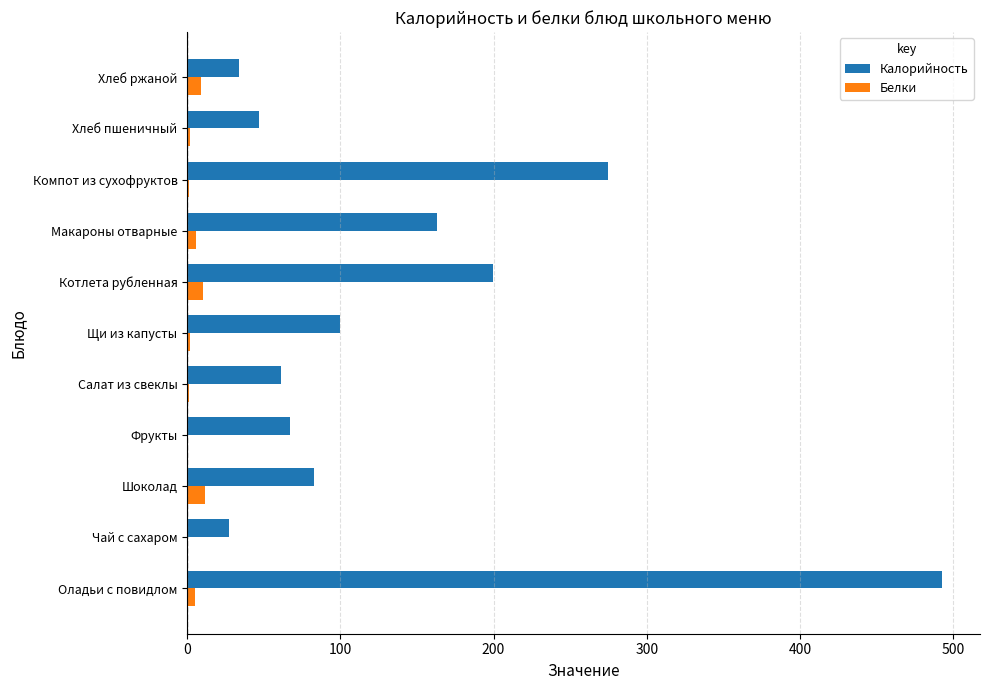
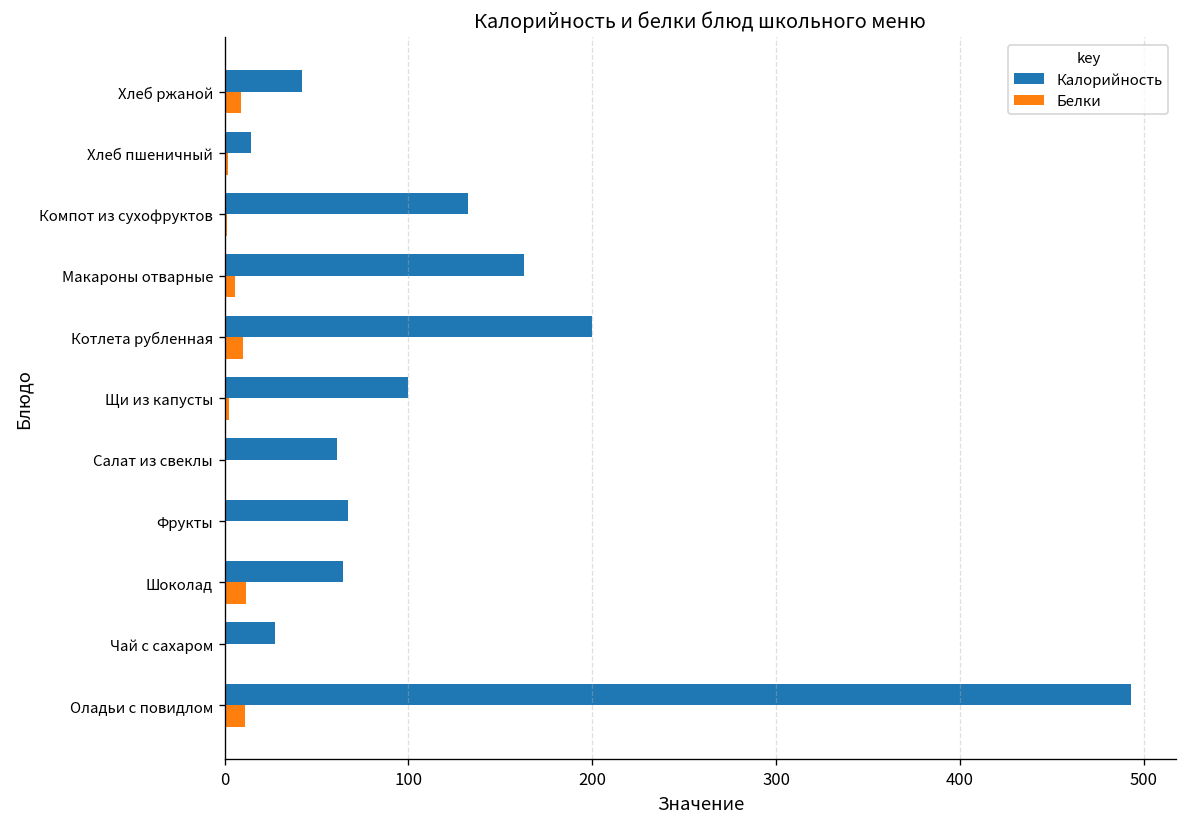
  {
    "Калорийность": {
-     "Хлеб ржаной": 34,
-     "Хлеб пшеничный": 47,
-     "Компот из сухофруктов": 275,
+     "Хлеб ржаной": 42,
+     "Хлеб пшеничный": 14,
+     "Компот из сухофруктов": 132,
      "Макароны отварные": 163,
      "Котлета рубленная": 200,
      "Щи из капусты": 100,
      "Салат из свеклы": 61,
      "Фрукты": 67,
-     "Шоколад": 83,
+     "Шоколад": 64,
      "Чай с сахаром": 27,
      "Оладьи с повидлом": 493
    },
    "Белки": {
      "Хлеб ржаной": 9,
      "Макароны отварные": 6,
      "Котлета рубленная": 10,
      "Щи из капусты": 2,
      "Шоколад": 12,
-     "Оладьи с повидлом": 5
+     "Оладьи с повидлом": 11
    }
  }
